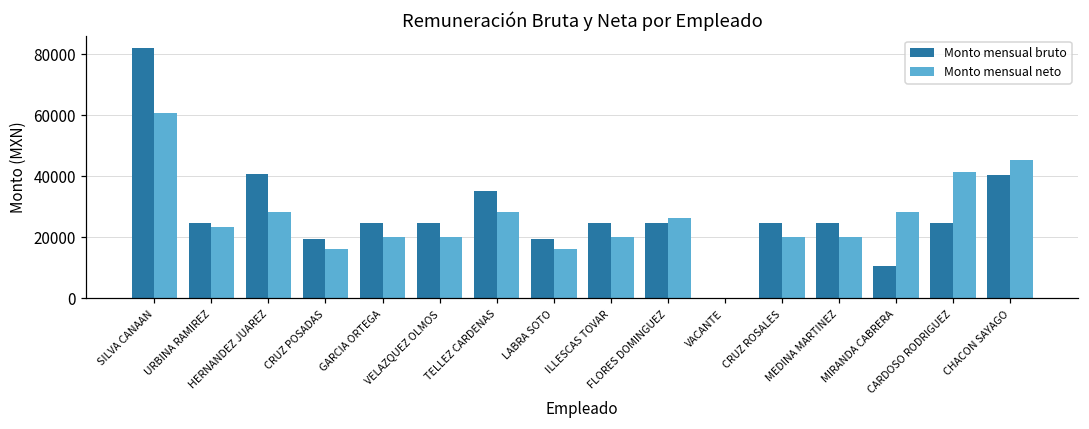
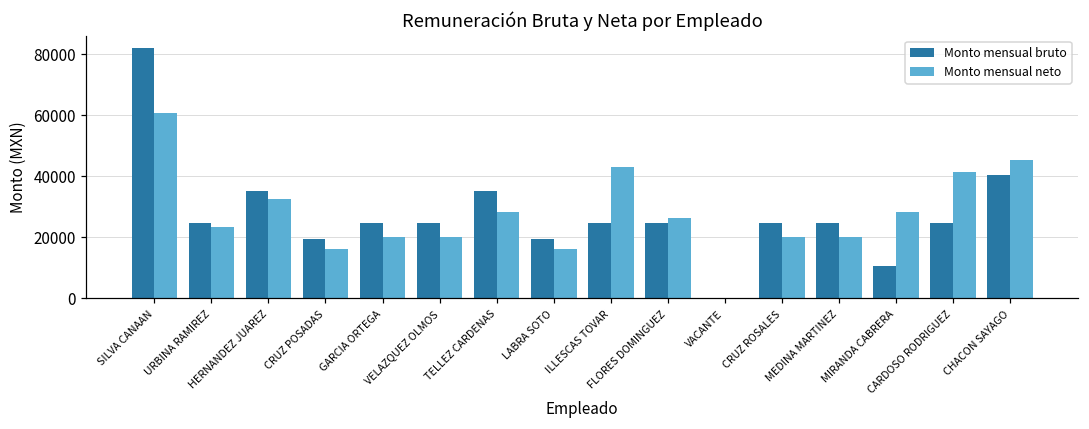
  {
    "Monto mensual bruto": {
      "SILVA CANAAN": 82000,
      "URBINA RAMIREZ": 25000,
-     "HERNANDEZ JUAREZ": 41000,
+     "HERNANDEZ JUAREZ": 35000,
      "CRUZ POSADAS": 20000,
      "GARCIA ORTEGA": 25000,
      "VELAZQUEZ OLMOS": 25000,
      "TELLEZ CARDENAS": 35000,
      "LABRA SOTO": 20000,
      "ILLESCAS TOVAR": 25000,
      "FLORES DOMINGUEZ": 25000,
      "VACANTE": 0,
      "CRUZ ROSALES": 25000,
      "MEDINA MARTINEZ": 25000,
      "MIRANDA CABRERA": 11000,
      "CARDOSO RODRIGUEZ": 25000,
      "CHACON SAYAGO": 40000
    },
    "Monto mensual neto": {
      "SILVA CANAAN": 61000,
      "URBINA RAMIREZ": 24000,
-     "HERNANDEZ JUAREZ": 28000,
+     "HERNANDEZ JUAREZ": 33000,
      "CRUZ POSADAS": 16000,
      "GARCIA ORTEGA": 20000,
      "VELAZQUEZ OLMOS": 20000,
      "TELLEZ CARDENAS": 28000,
      "LABRA SOTO": 16000,
-     "ILLESCAS TOVAR": 20000,
+     "ILLESCAS TOVAR": 43000,
      "FLORES DOMINGUEZ": 26000,
      "VACANTE": 0,
      "CRUZ ROSALES": 20000,
      "MEDINA MARTINEZ": 20000,
      "MIRANDA CABRERA": 28000,
      "CARDOSO RODRIGUEZ": 41000,
      "CHACON SAYAGO": 45000
    }
  }
